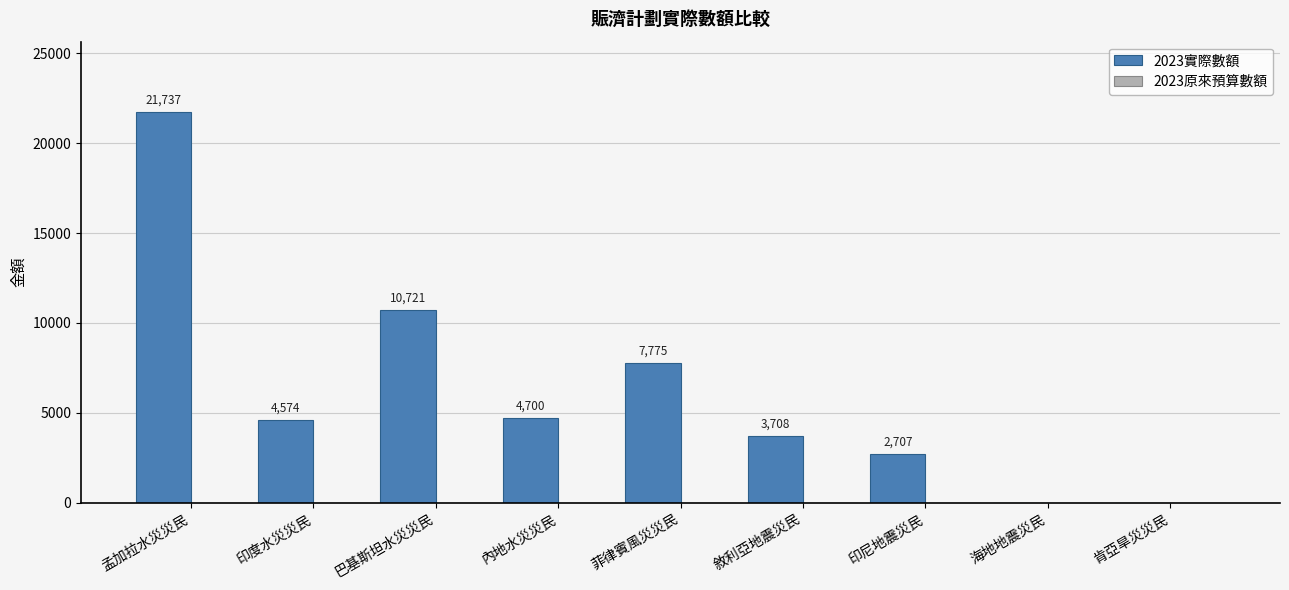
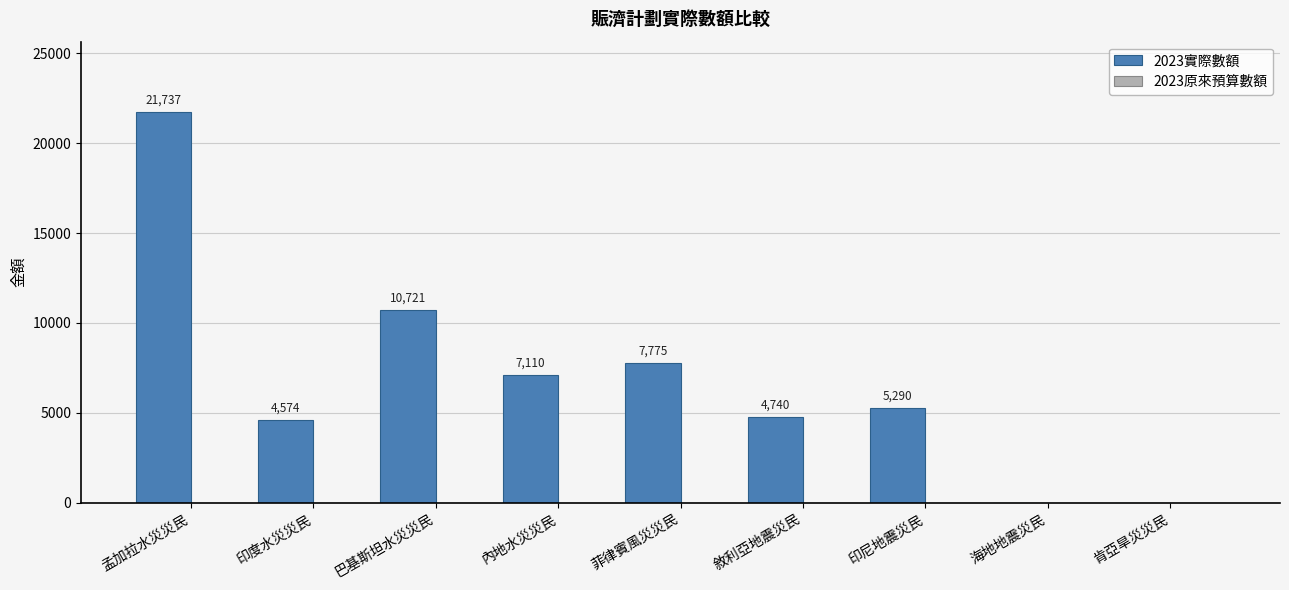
  {
    "2023實際數額": {
      "孟加拉水災災民": "21,737",
      "印度水災災民": "4,574",
      "巴基斯坦水災災民": "10,721",
-     "內地水災災民": "4,700",
+     "內地水災災民": "7,110",
      "菲律賓風災災民": "7,775",
-     "敘利亞地震災民": "3,708",
-     "印尼地震災民": "2,707"
+     "敘利亞地震災民": "4,740",
+     "印尼地震災民": "5,290"
    },
    "2023原來預算數額": {
      "孟加拉水災災民": "0",
      "印度水災災民": "0",
      "巴基斯坦水災災民": "0",
      "內地水災災民": "0",
      "菲律賓風災災民": "0",
      "敘利亞地震災民": "0",
      "印尼地震災民": "0",
      "海地地震災民": "0",
      "肯亞旱災災民": "0"
    }
  }
